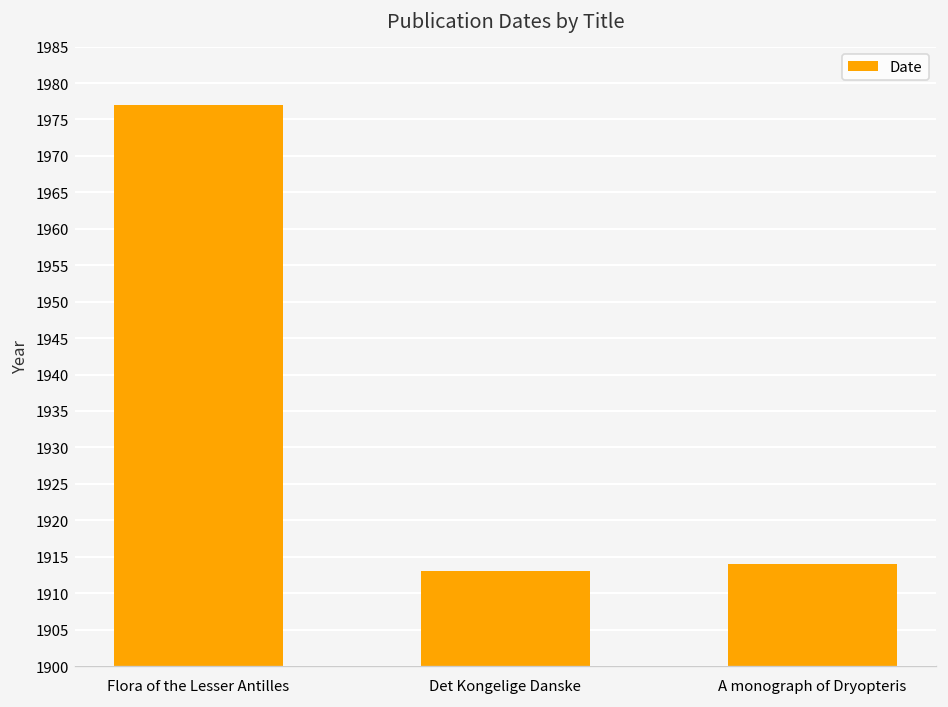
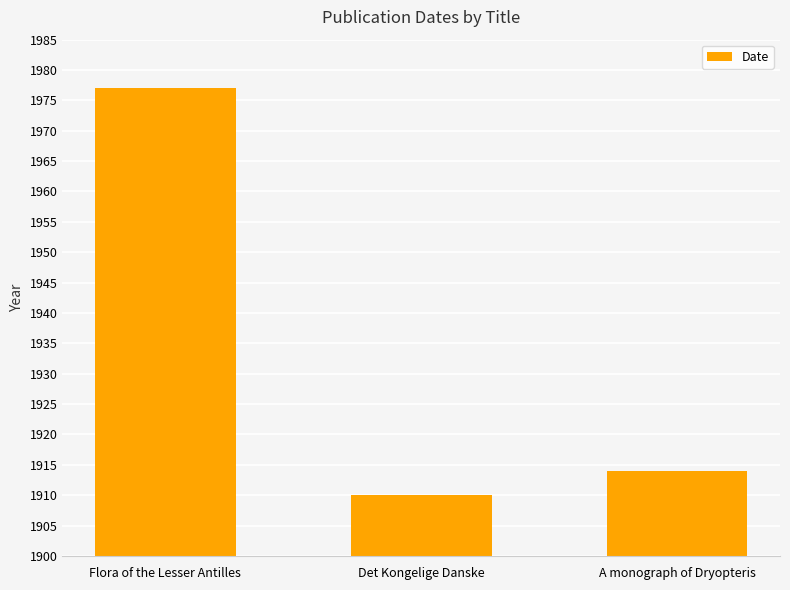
  {
    "Flora of the Lesser Antilles": 1977,
-   "Det Kongelige Danske": 1913,
+   "Det Kongelige Danske": 1910,
    "A monograph of Dryopteris": 1914
  }
